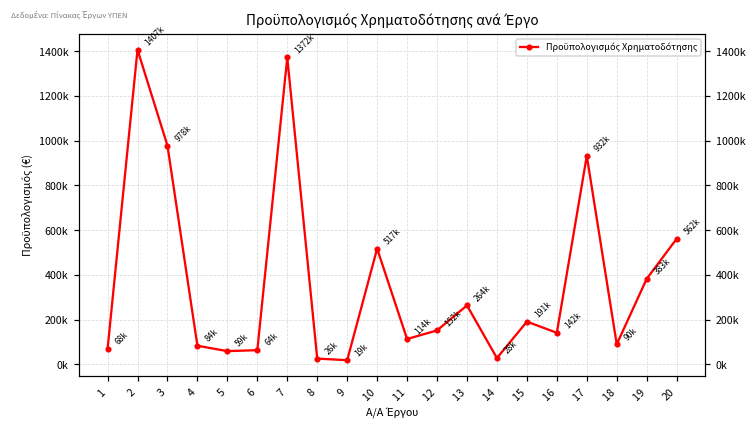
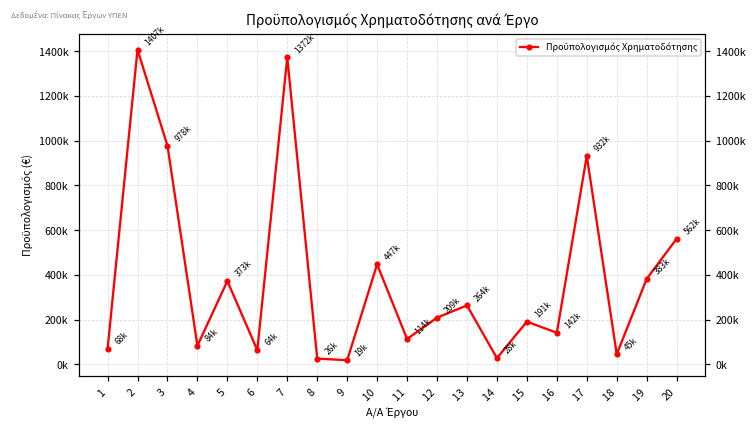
  {
    "1": "68k",
    "2": "1407k",
    "3": "978k",
    "4": "84k",
-   "5": "59k",
+   "5": "373k",
    "6": "64k",
    "7": "1372k",
    "8": "26k",
    "9": "19k",
-   "10": "517k",
+   "10": "447k",
    "11": "114k",
-   "12": "152k",
+   "12": "209k",
    "13": "264k",
    "14": "28k",
    "15": "191k",
    "16": "142k",
    "17": "932k",
-   "18": "90k",
+   "18": "45k",
    "19": "383k",
    "20": "562k"
  }
